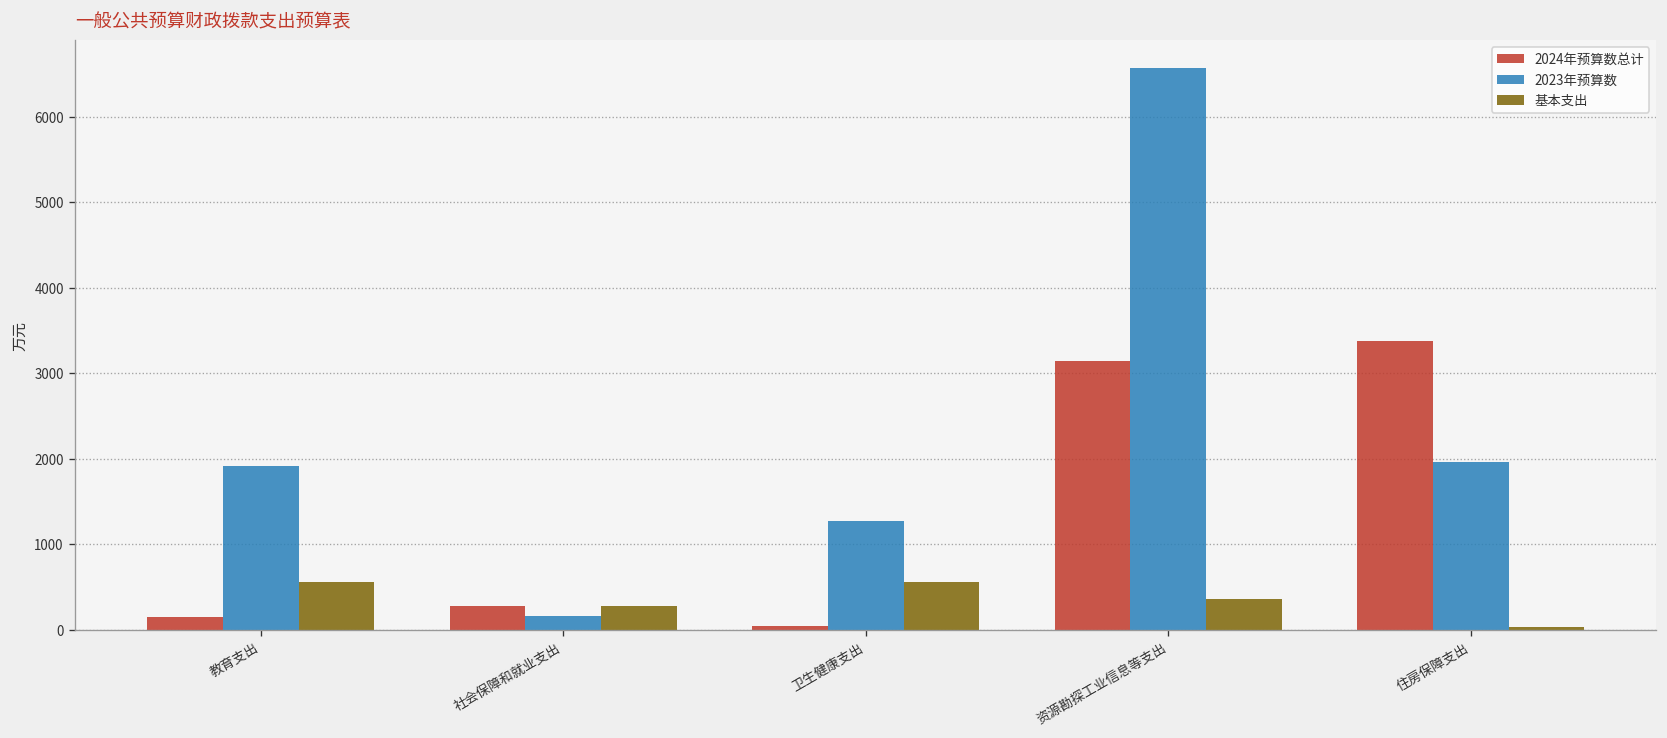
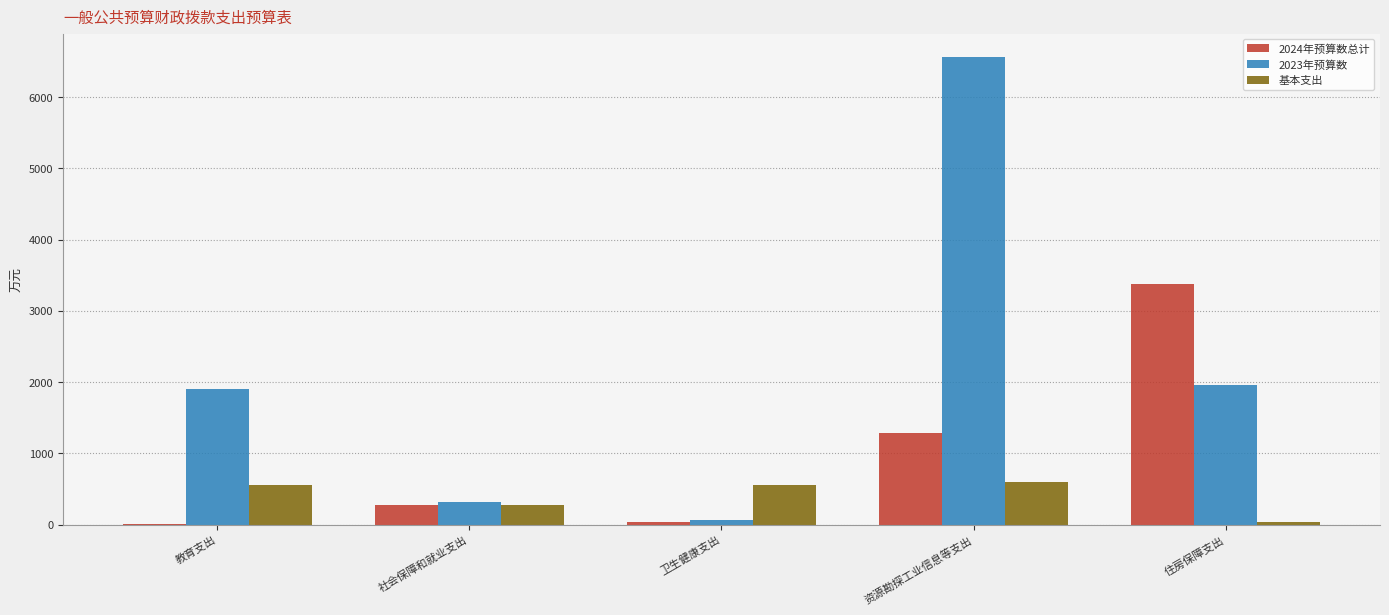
  {
    "2024年预算数总计": {
-     "教育支出": 100,
+     "教育支出": 0,
      "社会保障和就业支出": 300,
      "卫生健康支出": 0,
-     "资源勘探工业信息等支出": 3100,
+     "资源勘探工业信息等支出": 1300,
      "住房保障支出": 3400
    },
    "2023年预算数": {
      "教育支出": 1900,
-     "社会保障和就业支出": 200,
-     "卫生健康支出": 1300,
+     "社会保障和就业支出": 300,
+     "卫生健康支出": 100,
      "资源勘探工业信息等支出": 6600,
      "住房保障支出": 2000
    },
    "基本支出": {
      "教育支出": 600,
      "社会保障和就业支出": 300,
      "卫生健康支出": 600,
-     "资源勘探工业信息等支出": 400
+     "资源勘探工业信息等支出": 600
    }
  }
